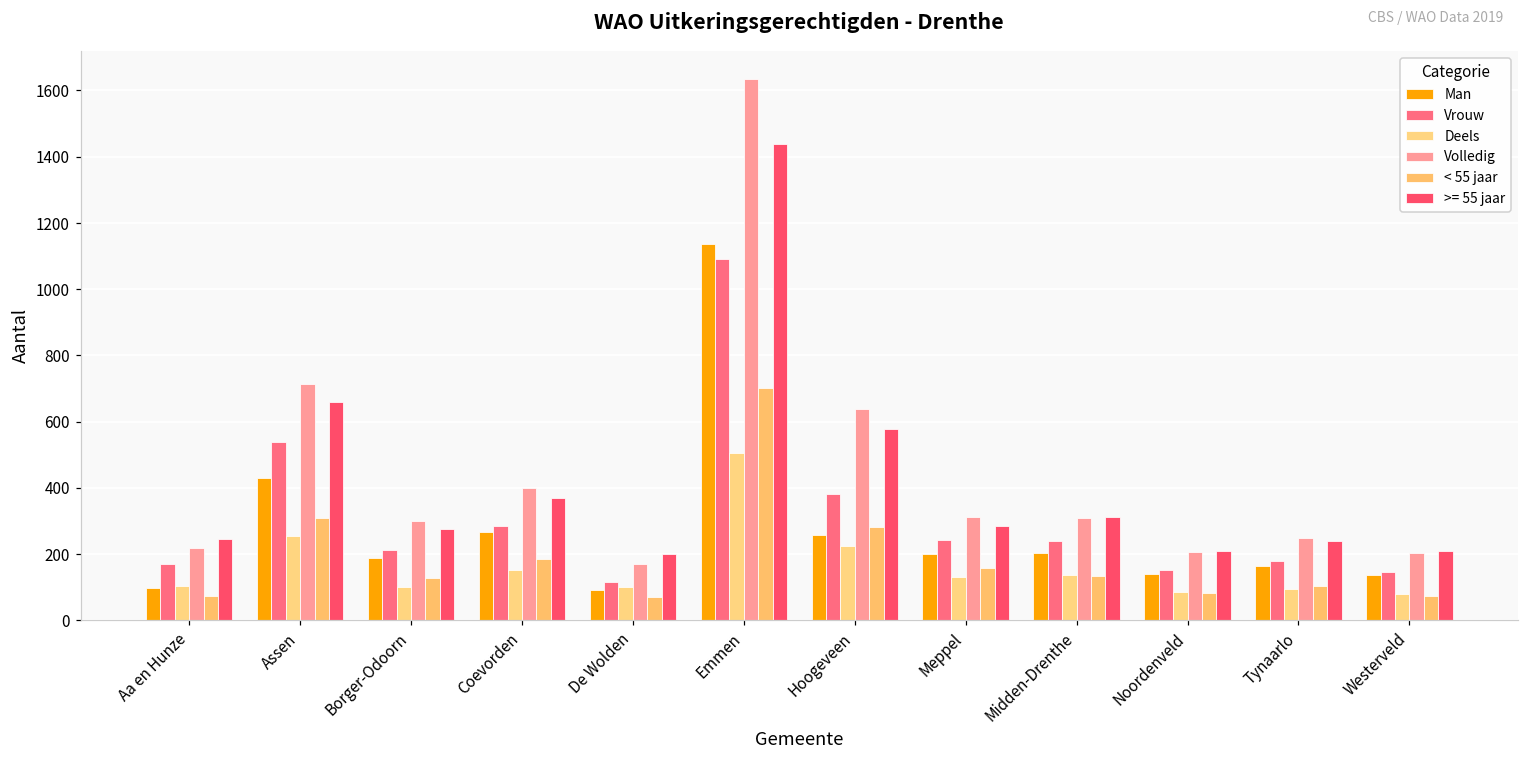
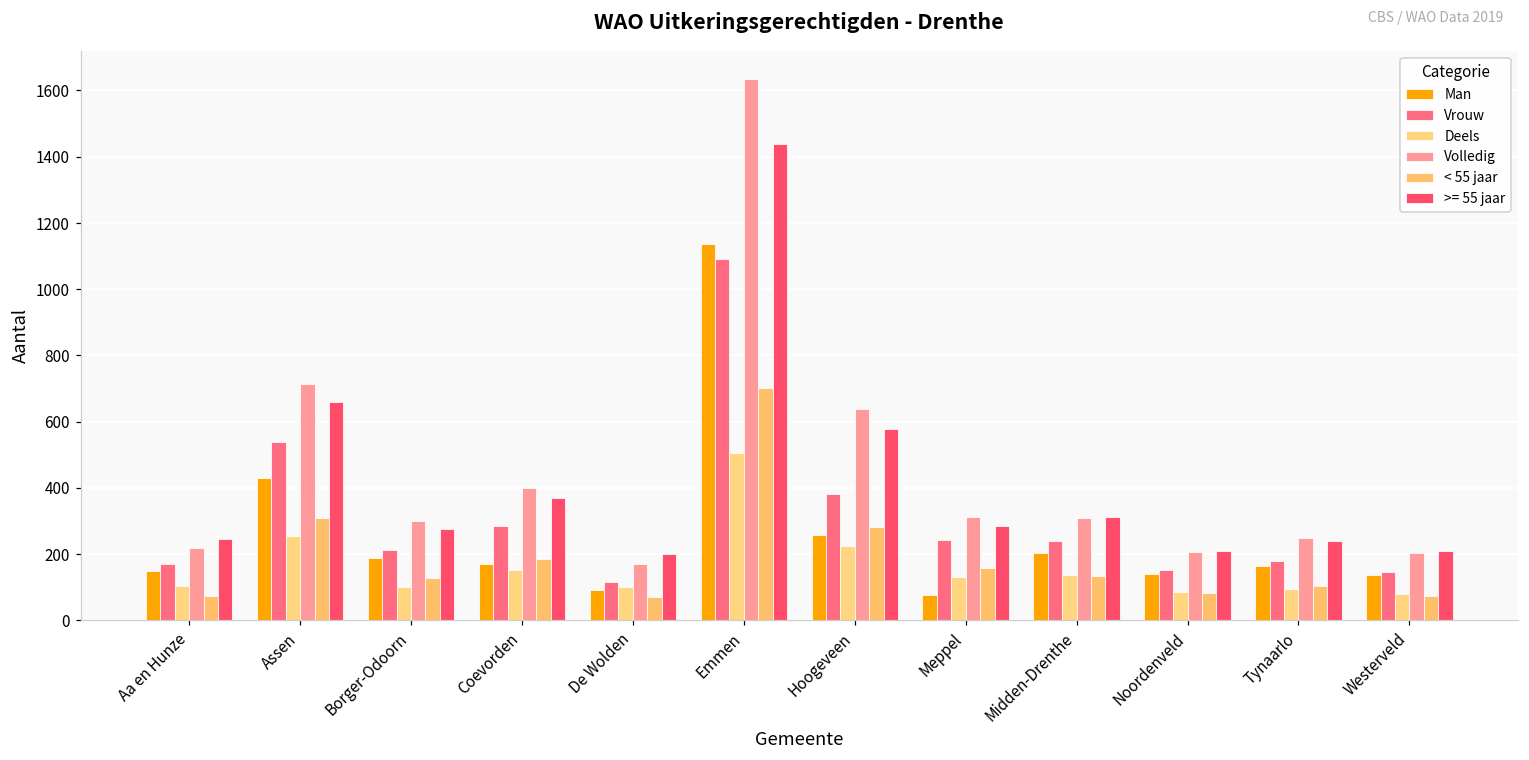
  {
    "Man": {
-     "Aa en Hunze": 100,
+     "Aa en Hunze": 150,
      "Assen": 430,
      "Borger-Odoorn": 190,
-     "Coevorden": 270,
+     "Coevorden": 170,
      "De Wolden": 90,
      "Emmen": 1140,
      "Hoogeveen": 260,
-     "Meppel": 200,
+     "Meppel": 80,
      "Midden-Drenthe": 200,
      "Noordenveld": 140,
      "Tynaarlo": 160,
      "Westerveld": 140
    }
  }
